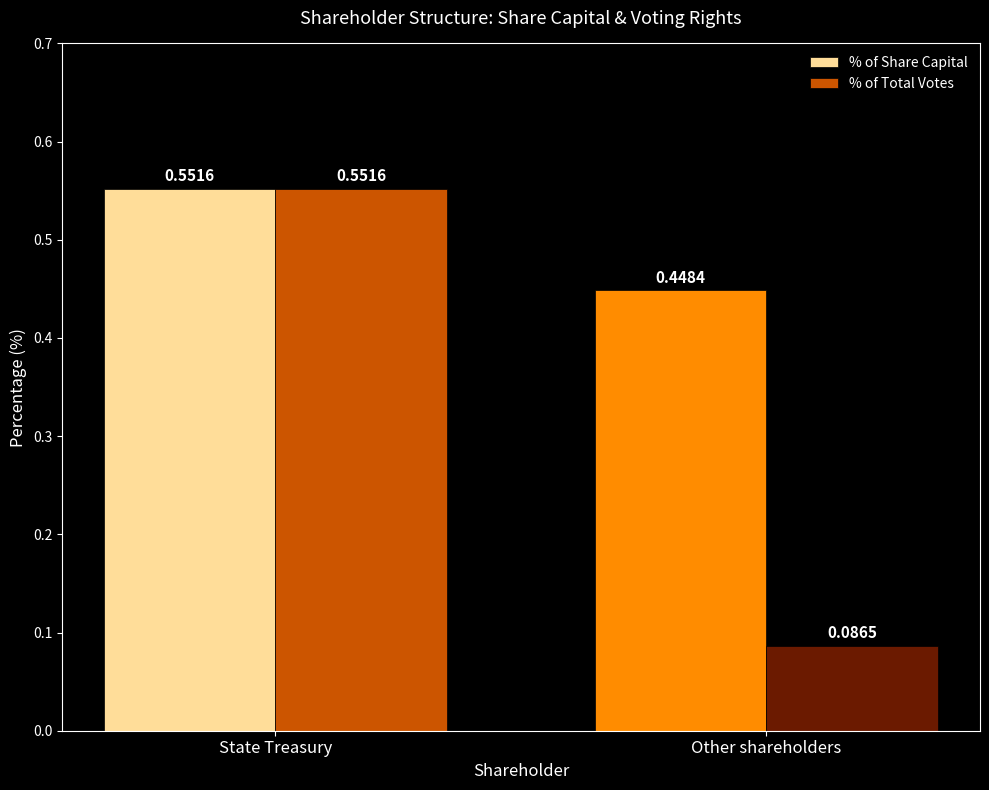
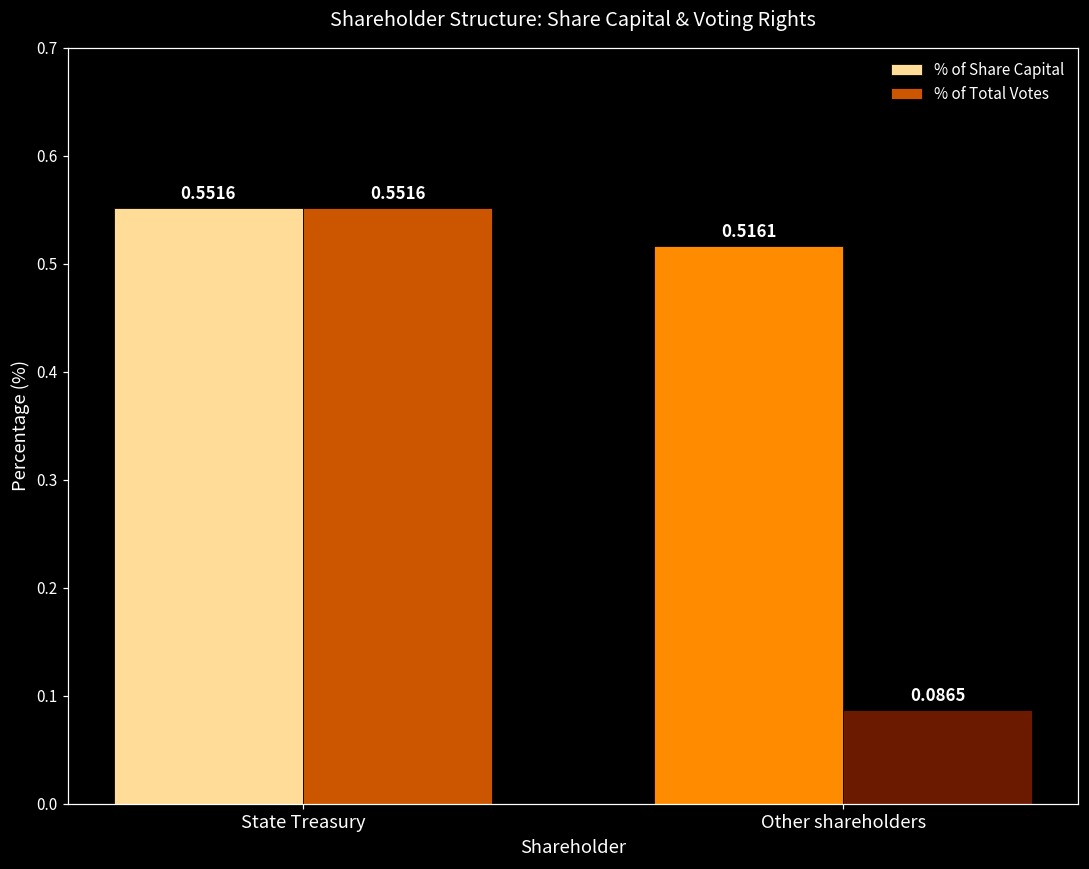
  {
    "% of Share Capital": {
      "State Treasury": 0.5516,
-     "Other shareholders": 0.4484
+     "Other shareholders": 0.5161
    },
    "% of Total Votes": {
      "State Treasury": 0.5516,
      "Other shareholders": 0.0865
    }
  }
